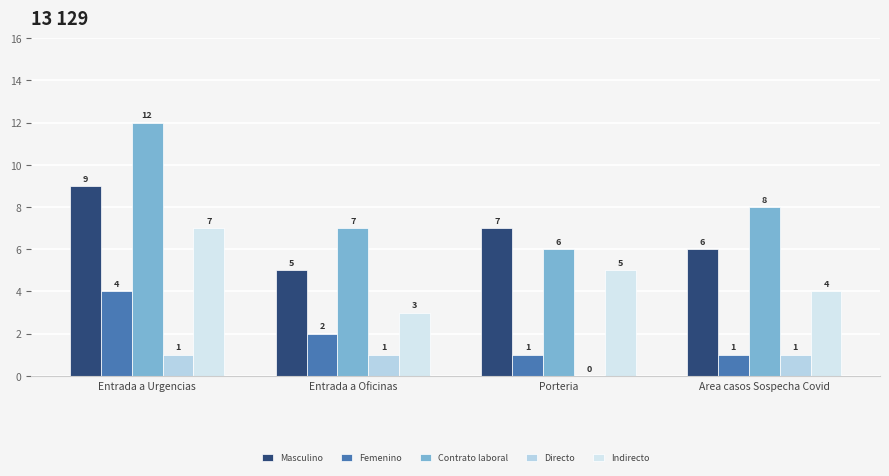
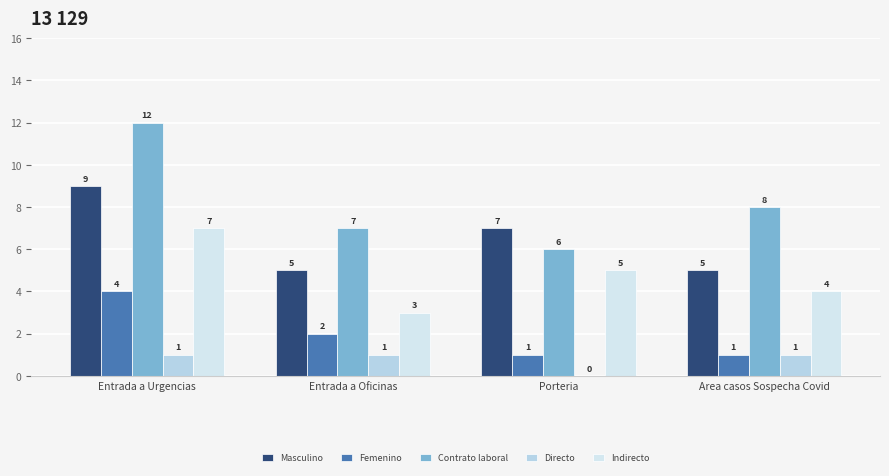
  {
    "Masculino": {
      "Entrada a Urgencias": 9,
      "Entrada a Oficinas": 5,
      "Porteria": 7,
-     "Area casos Sospecha Covid": 6
+     "Area casos Sospecha Covid": 5
    },
    "Femenino": {
      "Entrada a Urgencias": 4,
      "Entrada a Oficinas": 2,
      "Porteria": 1,
      "Area casos Sospecha Covid": 1
    },
    "Contrato laboral": {
      "Entrada a Urgencias": 12,
      "Entrada a Oficinas": 7,
      "Porteria": 6,
      "Area casos Sospecha Covid": 8
    }
  }
